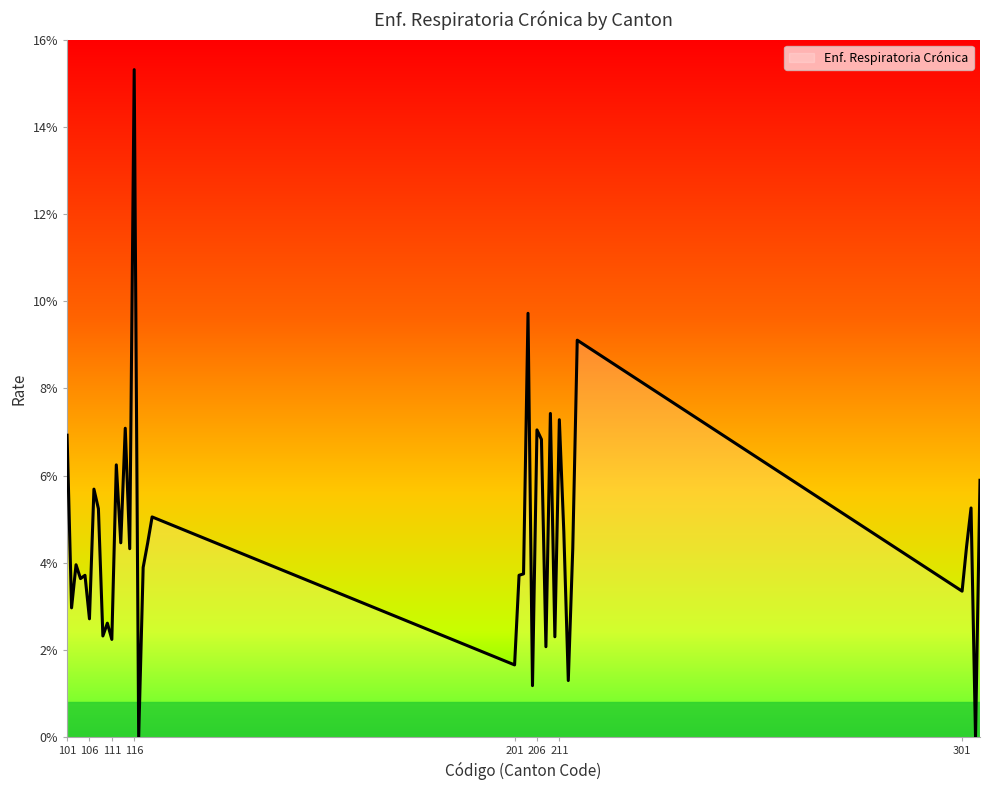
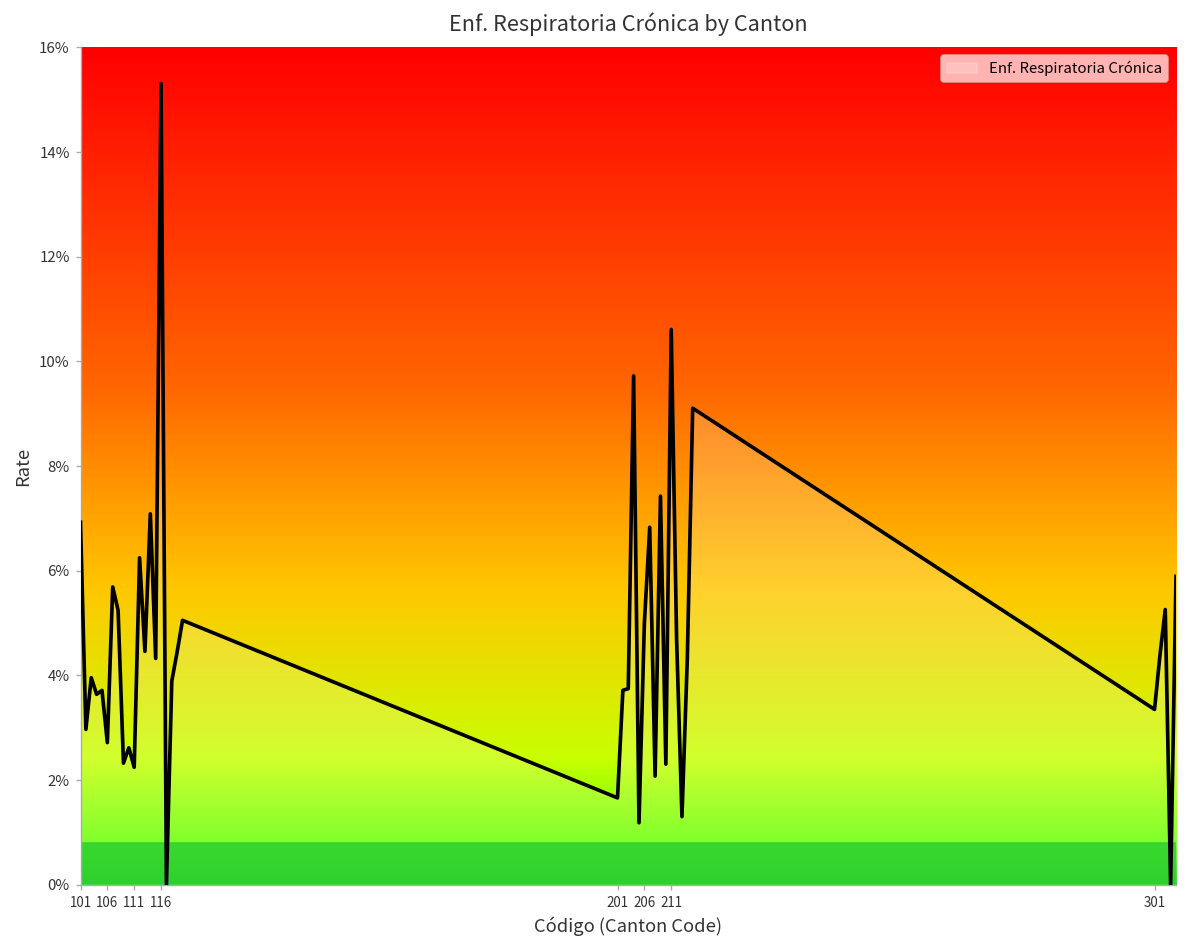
  {
    "101": "6.9%",
    "106": "2.7%",
    "111": "2.2%",
    "116": "15.3%",
    "201": "1.7%",
-   "206": "7.0%",
-   "211": "7.3%",
+   "206": "5.0%",
+   "211": "10.6%",
    "301": "3.4%"
  }
